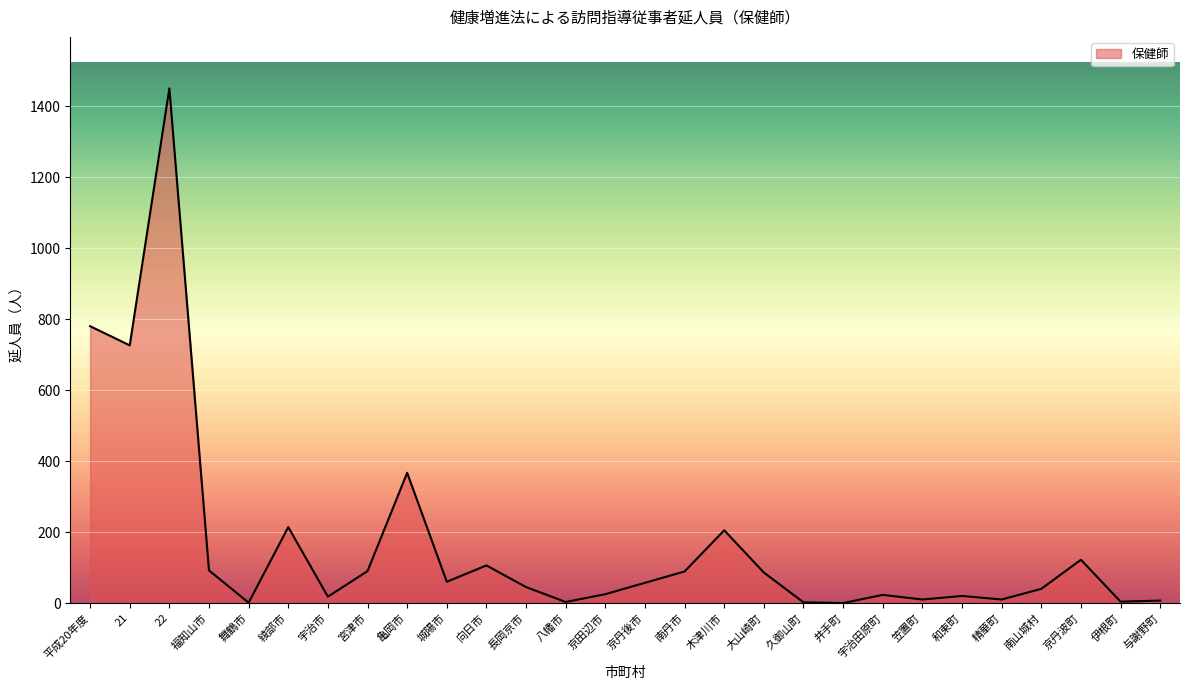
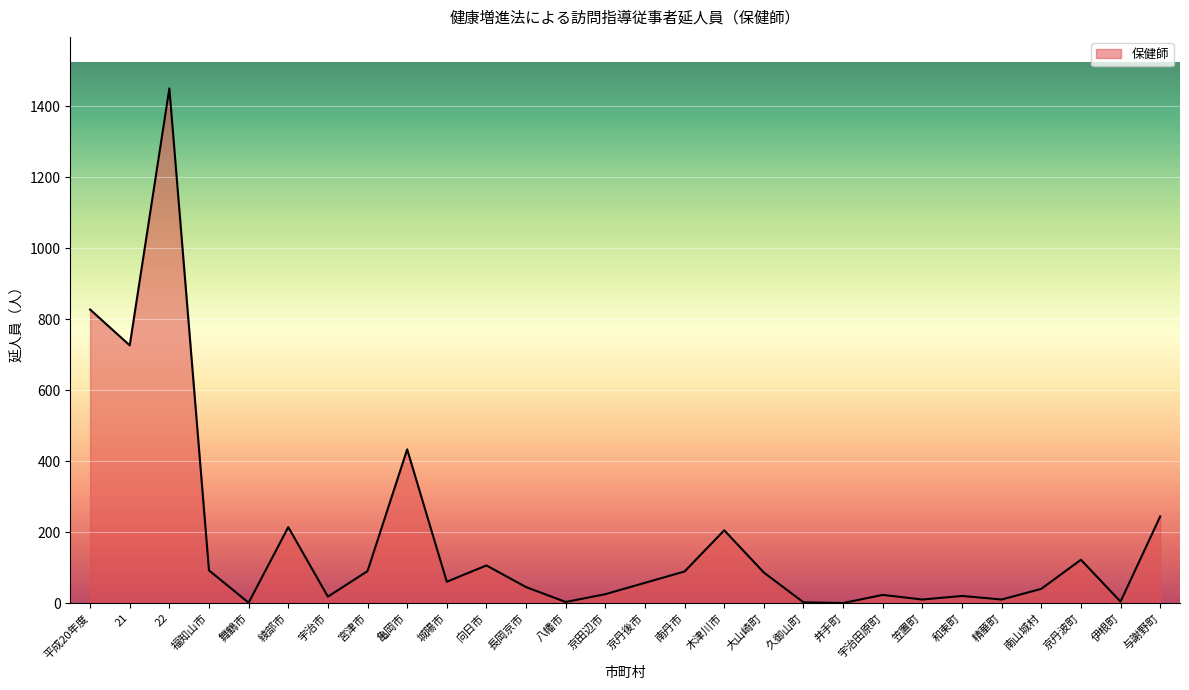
  {
-   "平成20年度": 780,
+   "平成20年度": 830,
    "21": 730,
    "22": 1450,
    "福知山市": 90,
    "舞鶴市": 0,
    "綾部市": 210,
    "宇治市": 20,
    "宮津市": 90,
-   "亀岡市": 370,
+   "亀岡市": 430,
    "城陽市": 60,
    "向日市": 110,
    "長岡京市": 50,
    "八幡市": 0,
    "京田辺市": 30,
    "京丹後市": 60,
    "南丹市": 90,
    "木津川市": 210,
    "大山崎町": 90,
    "久御山町": 0,
    "井手町": 0,
    "宇治田原町": 20,
    "笠置町": 10,
    "和束町": 20,
    "精華町": 10,
    "南山城村": 40,
    "京丹波町": 120,
    "伊根町": 0,
-   "与謝野町": 10
+   "与謝野町": 240
  }
